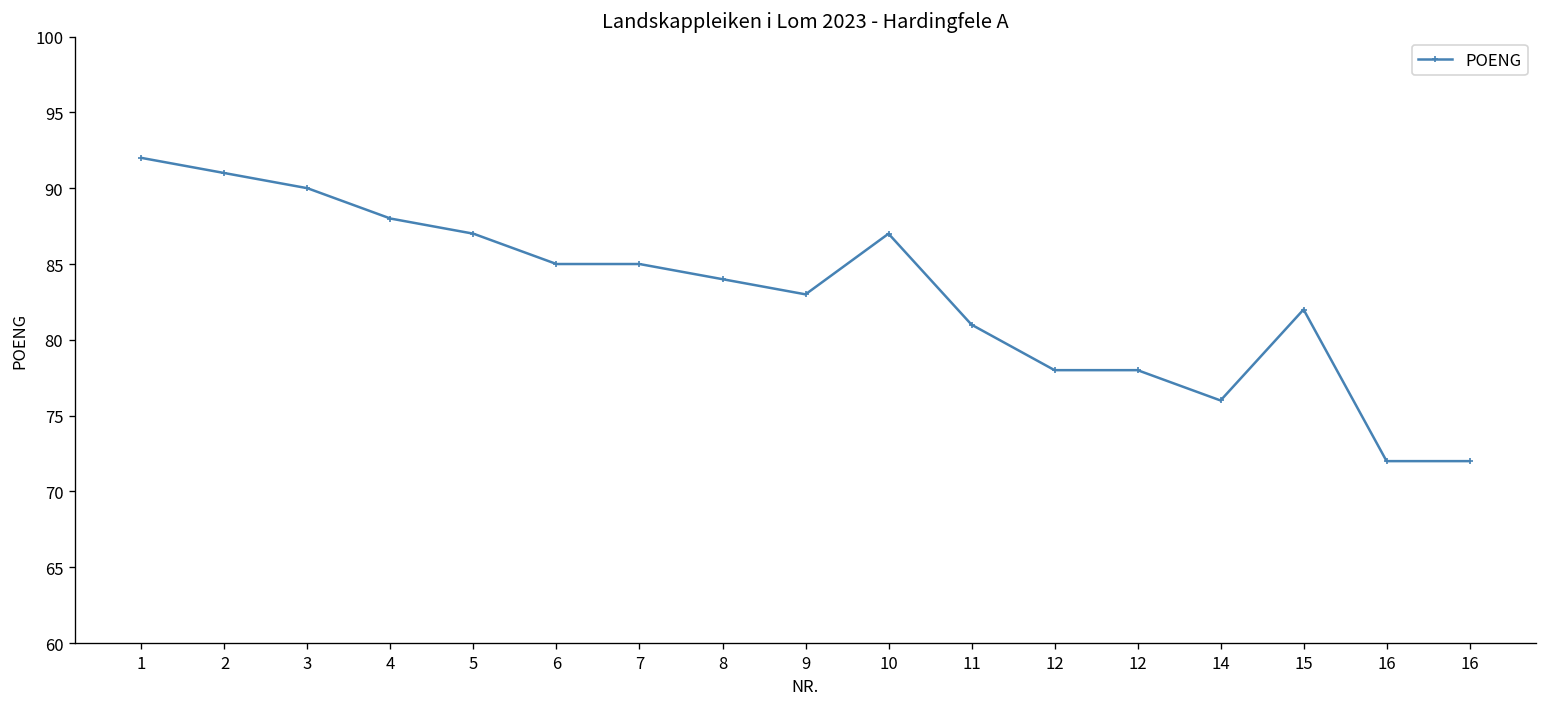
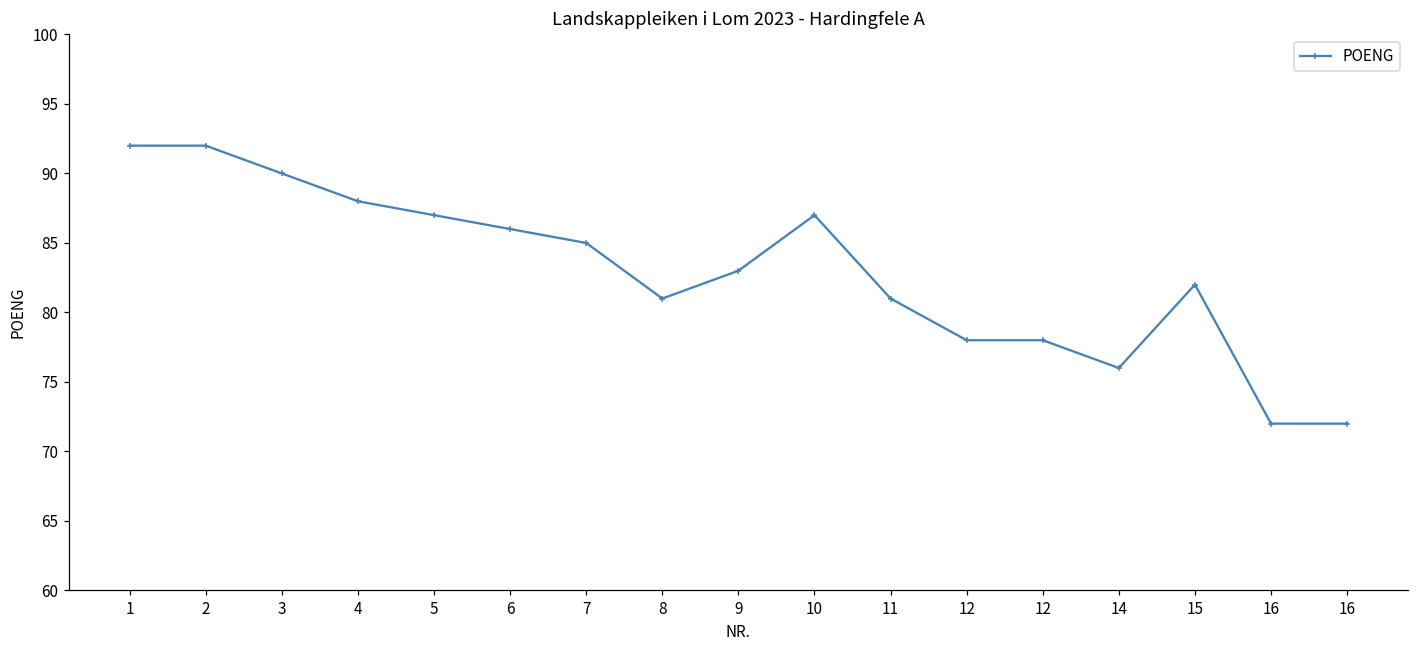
  {
    "1": 92,
-   "2": 91,
+   "2": 92,
    "3": 90,
    "4": 88,
    "5": 87,
-   "6": 85,
+   "6": 86,
    "7": 85,
-   "8": 84,
+   "8": 81,
    "9": 83,
    "10": 87,
    "11": 81,
    "14": 76,
    "15": 82
  }
